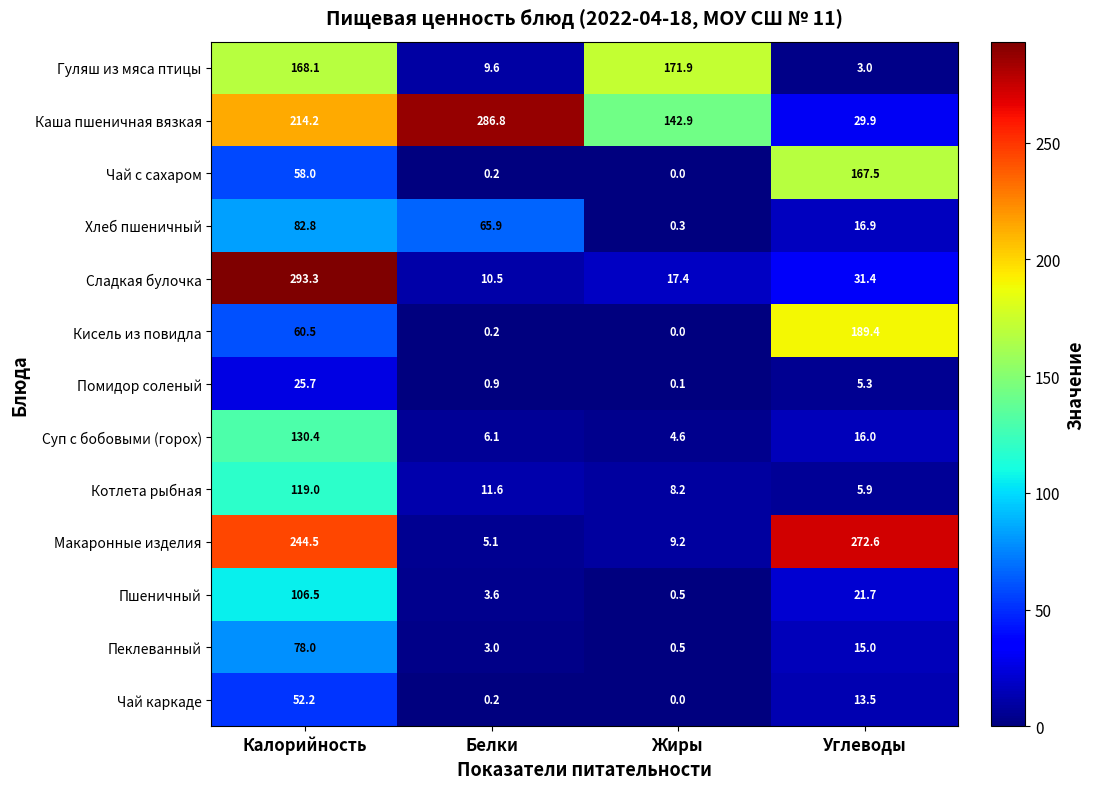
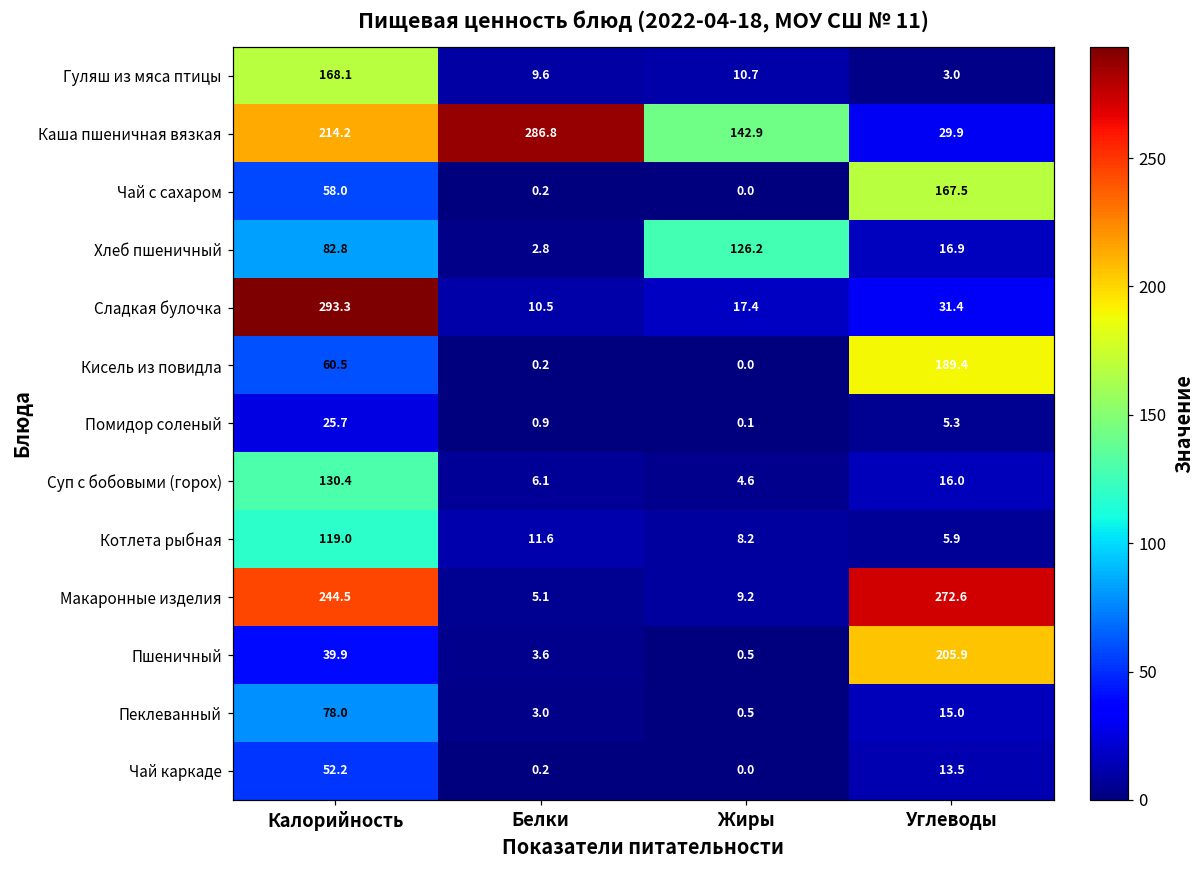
  {
    "Гуляш из мяса птицы": {
      "Калорийность": 168.1,
      "Белки": 9.6,
-     "Жиры": 171.9,
+     "Жиры": 10.7,
      "Углеводы": 3.0
    },
    "Каша пшеничная вязкая": {
      "Калорийность": 214.2,
      "Белки": 286.8,
      "Жиры": 142.9,
      "Углеводы": 29.9
    },
    "Чай с сахаром": {
      "Калорийность": 58.0,
      "Белки": 0.2,
      "Жиры": 0.0,
      "Углеводы": 167.5
    },
    "Хлеб пшеничный": {
      "Калорийность": 82.8,
-     "Белки": 65.9,
-     "Жиры": 0.3,
+     "Белки": 2.8,
+     "Жиры": 126.2,
      "Углеводы": 16.9
    },
    "Сладкая булочка": {
      "Калорийность": 293.3,
      "Белки": 10.5,
      "Жиры": 17.4,
      "Углеводы": 31.4
    },
    "Кисель из повидла": {
      "Калорийность": 60.5,
      "Белки": 0.2,
      "Жиры": 0.0,
      "Углеводы": 189.4
    },
    "Помидор соленый": {
      "Калорийность": 25.7,
      "Белки": 0.9,
      "Жиры": 0.1,
      "Углеводы": 5.3
    },
    "Суп с бобовыми (горох)": {
      "Калорийность": 130.4,
      "Белки": 6.1,
      "Жиры": 4.6,
      "Углеводы": 16.0
    },
    "Котлета рыбная": {
      "Калорийность": 119.0,
      "Белки": 11.6,
      "Жиры": 8.2,
      "Углеводы": 5.9
    },
    "Макаронные изделия": {
      "Калорийность": 244.5,
      "Белки": 5.1,
      "Жиры": 9.2,
      "Углеводы": 272.6
    },
    "Пшеничный": {
-     "Калорийность": 106.5,
+     "Калорийность": 39.9,
      "Белки": 3.6,
      "Жиры": 0.5,
-     "Углеводы": 21.7
+     "Углеводы": 205.9
    },
    "Пеклеванный": {
      "Калорийность": 78.0,
      "Белки": 3.0,
      "Жиры": 0.5,
      "Углеводы": 15.0
    },
    "Чай каркаде": {
      "Калорийность": 52.2,
      "Белки": 0.2,
      "Жиры": 0.0,
      "Углеводы": 13.5
    }
  }
